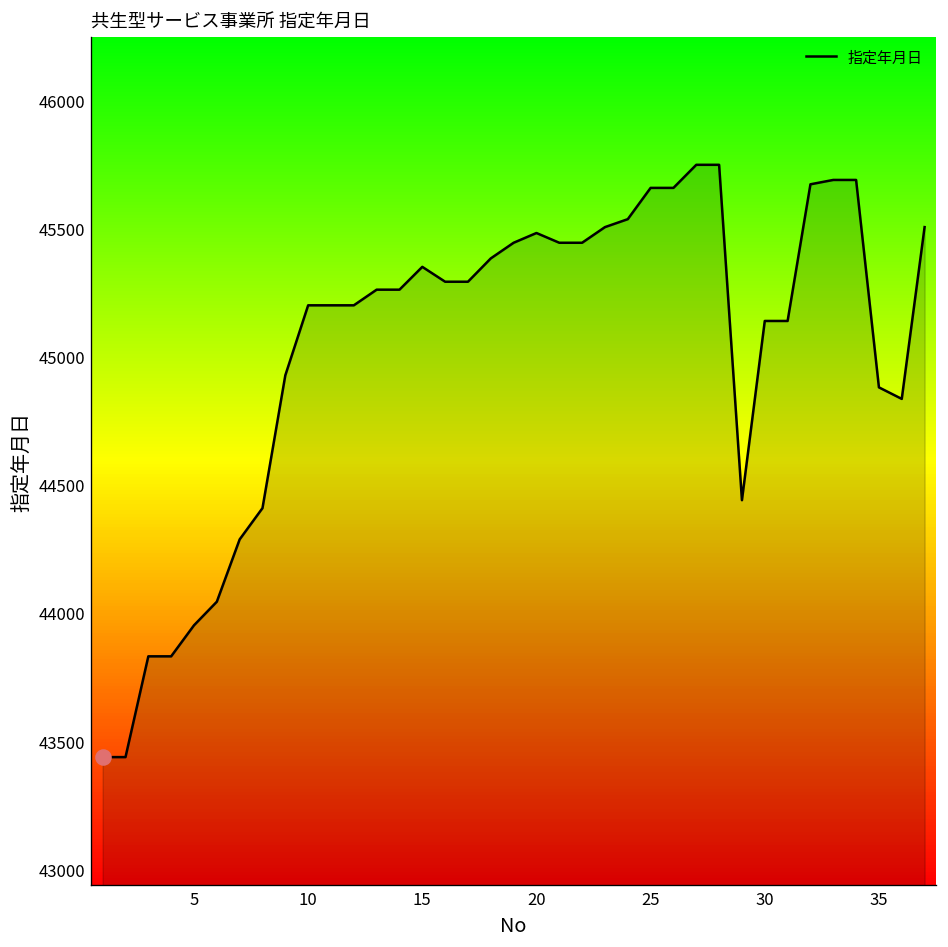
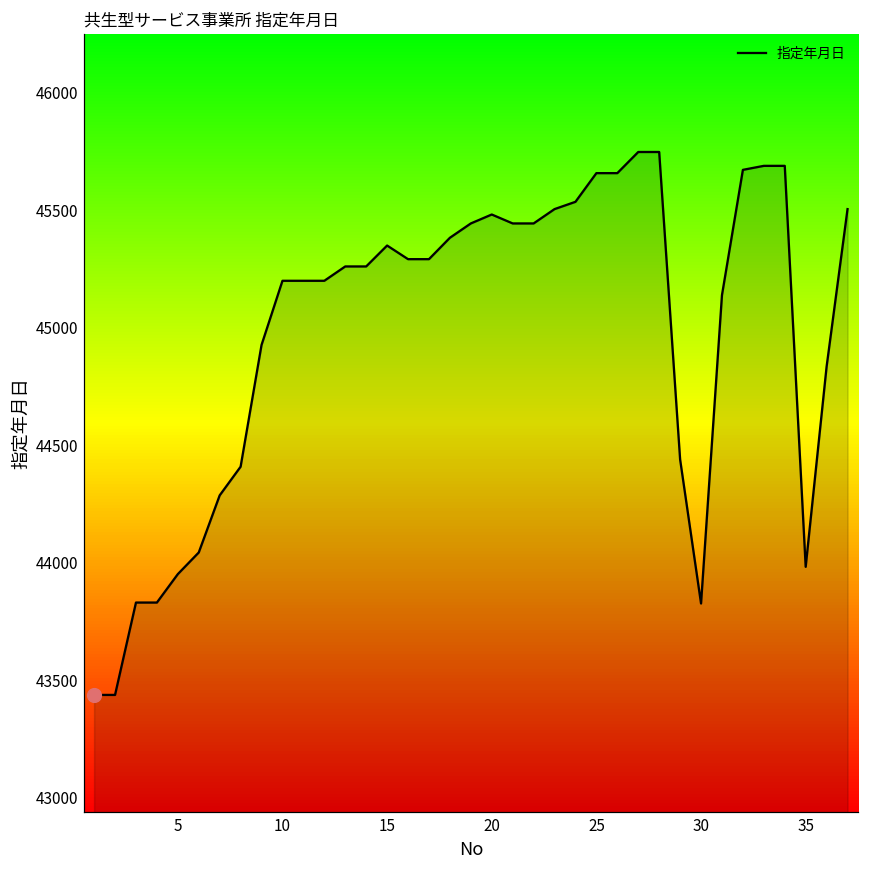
  {
    "指定年月日": {
      "5": 43950,
      "10": 45200,
      "15": 45350,
      "20": 45480,
      "25": 45660,
-     "30": 45140,
-     "35": 44880
+     "30": 43830,
+     "35": 43980
    }
  }
